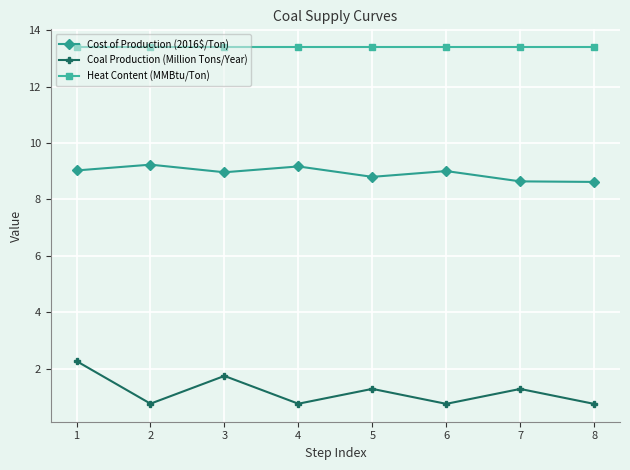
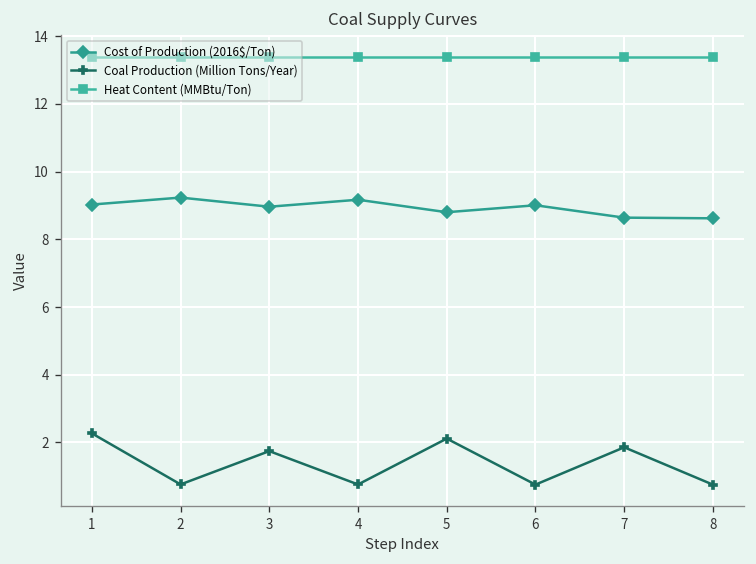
  {
    "Coal Production (Million Tons/Year)": {
      "1": 2.3,
      "2": 0.8,
      "3": 1.7,
      "4": 0.8,
-     "5": 1.3,
+     "5": 2.1,
      "6": 0.8,
-     "7": 1.3,
+     "7": 1.9,
      "8": 0.8
    }
  }
